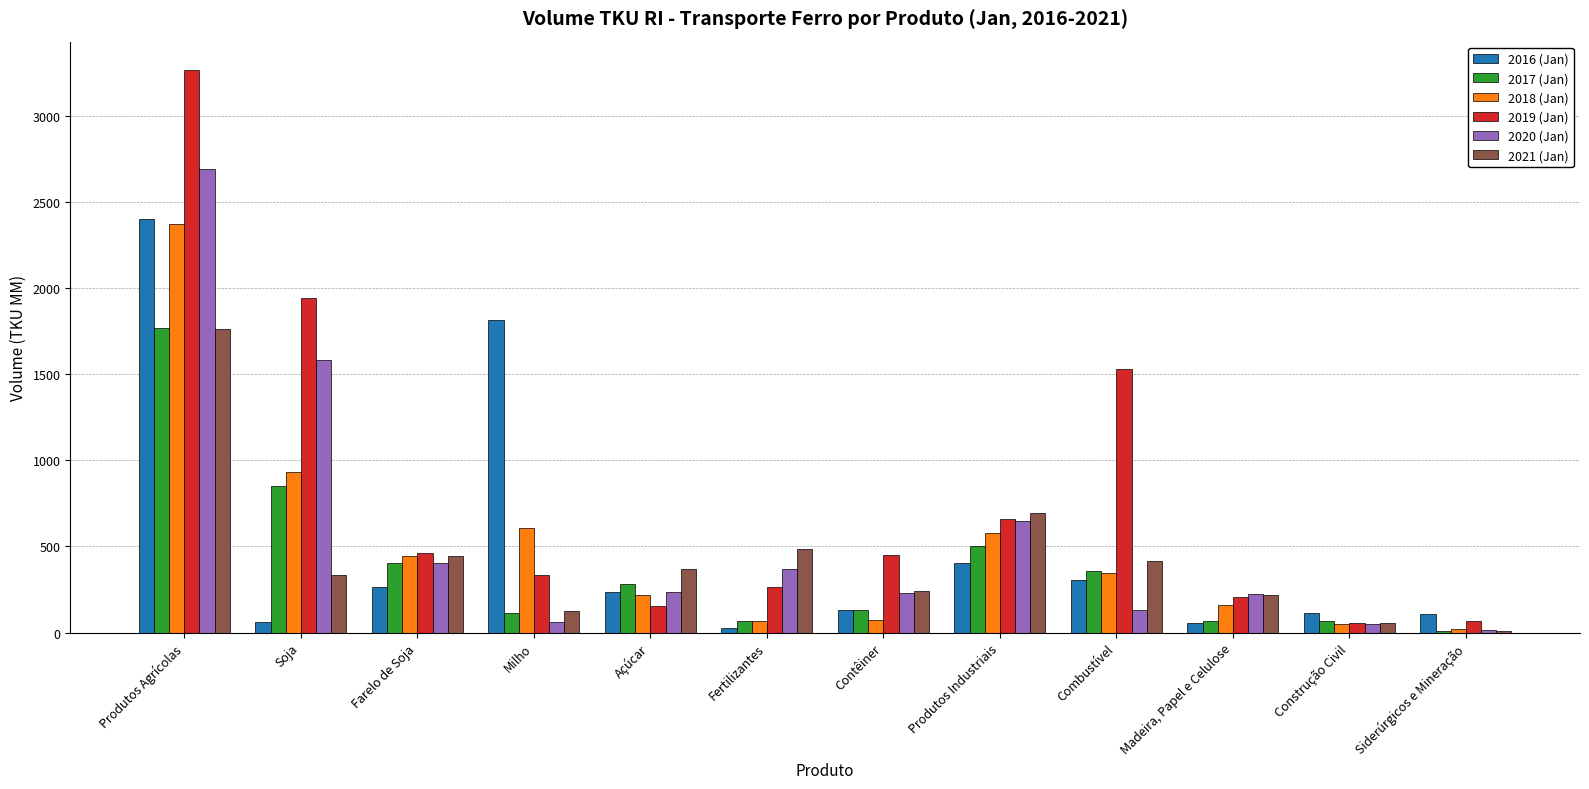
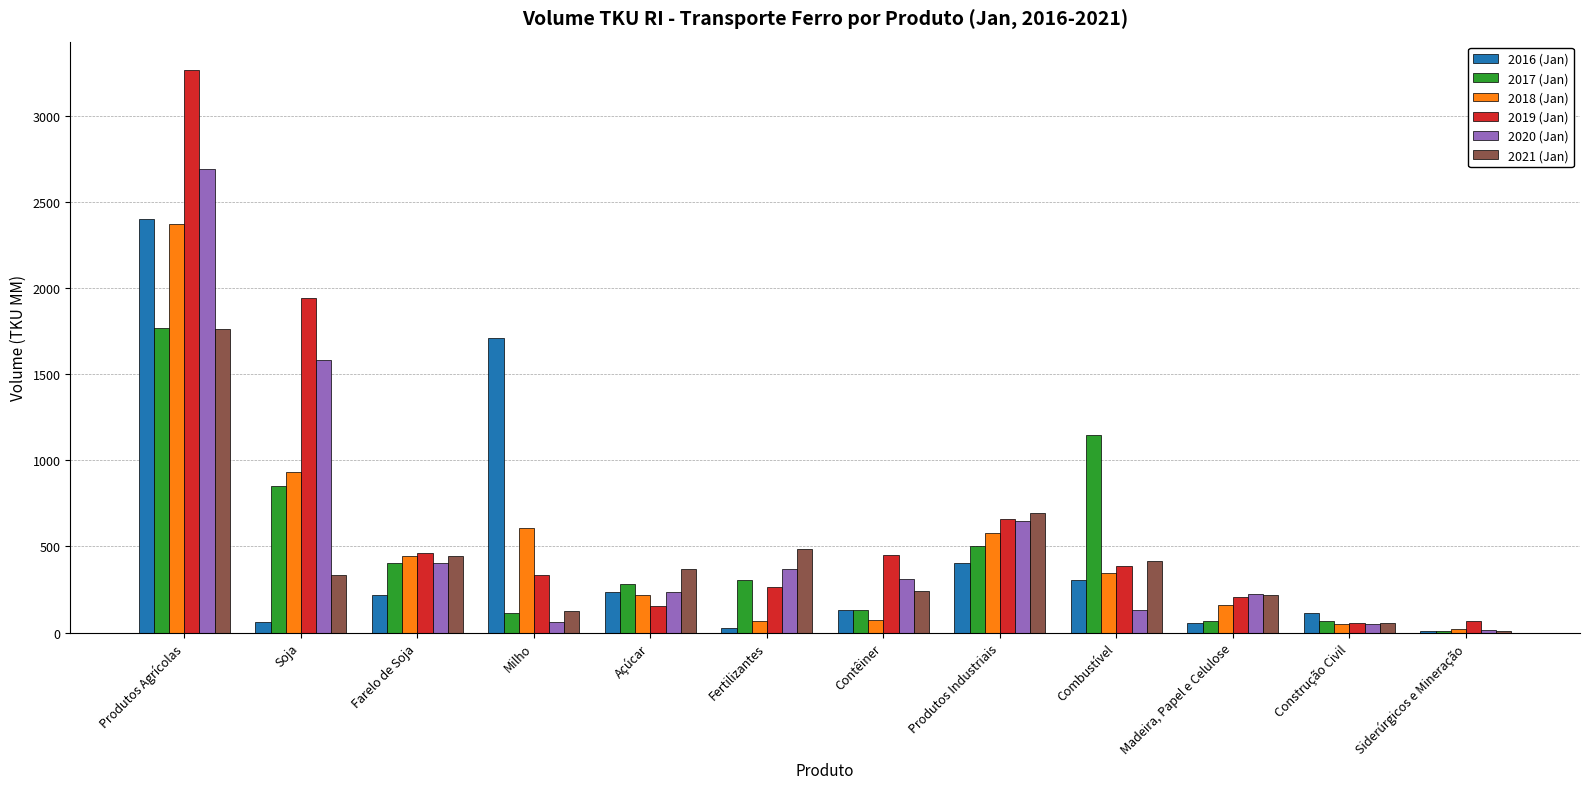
  {
    "2016 (Jan)": {
      "Produtos Agrícolas": 2400,
      "Soja": 60,
-     "Farelo de Soja": 270,
-     "Milho": 1810,
+     "Farelo de Soja": 220,
+     "Milho": 1710,
      "Açúcar": 230,
      "Fertilizantes": 30,
      "Contêiner": 130,
      "Produtos Industriais": 410,
      "Combustível": 300,
      "Madeira, Papel e Celulose": 50,
      "Construção Civil": 110,
-     "Siderúrgicos e Mineração": 110
+     "Siderúrgicos e Mineração": 10
    },
    "2017 (Jan)": {
      "Produtos Agrícolas": 1770,
      "Soja": 850,
      "Farelo de Soja": 400,
      "Milho": 110,
      "Açúcar": 280,
-     "Fertilizantes": 70,
+     "Fertilizantes": 310,
      "Contêiner": 130,
      "Produtos Industriais": 500,
-     "Combustível": 360,
+     "Combustível": 1150,
      "Madeira, Papel e Celulose": 70,
      "Construção Civil": 70
    },
    "2018 (Jan)": {
      "Produtos Agrícolas": 2370,
      "Soja": 930,
      "Farelo de Soja": 450,
      "Milho": 610,
      "Açúcar": 220,
      "Fertilizantes": 70,
      "Contêiner": 70,
      "Produtos Industriais": 580,
      "Combustível": 340,
      "Madeira, Papel e Celulose": 160,
      "Construção Civil": 50,
      "Siderúrgicos e Mineração": 20
    },
    "2019 (Jan)": {
      "Produtos Agrícolas": 3270,
      "Soja": 1940,
      "Farelo de Soja": 460,
      "Milho": 340,
      "Açúcar": 150,
      "Fertilizantes": 260,
      "Contêiner": 450,
      "Produtos Industriais": 660,
-     "Combustível": 1530,
+     "Combustível": 390,
      "Madeira, Papel e Celulose": 210,
      "Construção Civil": 50,
      "Siderúrgicos e Mineração": 70
    },
    "2020 (Jan)": {
      "Produtos Agrícolas": 2690,
      "Soja": 1590,
      "Farelo de Soja": 400,
      "Milho": 60,
      "Açúcar": 240,
      "Fertilizantes": 370,
-     "Contêiner": 230,
+     "Contêiner": 310,
      "Produtos Industriais": 650,
      "Combustível": 130,
      "Madeira, Papel e Celulose": 220,
      "Construção Civil": 50
    },
    "2021 (Jan)": {
      "Produtos Agrícolas": 1760,
      "Soja": 330,
      "Farelo de Soja": 440,
      "Milho": 120,
      "Açúcar": 370,
      "Fertilizantes": 490,
      "Contêiner": 240,
      "Produtos Industriais": 700,
      "Combustível": 410,
      "Madeira, Papel e Celulose": 220,
      "Construção Civil": 60
    }
  }
